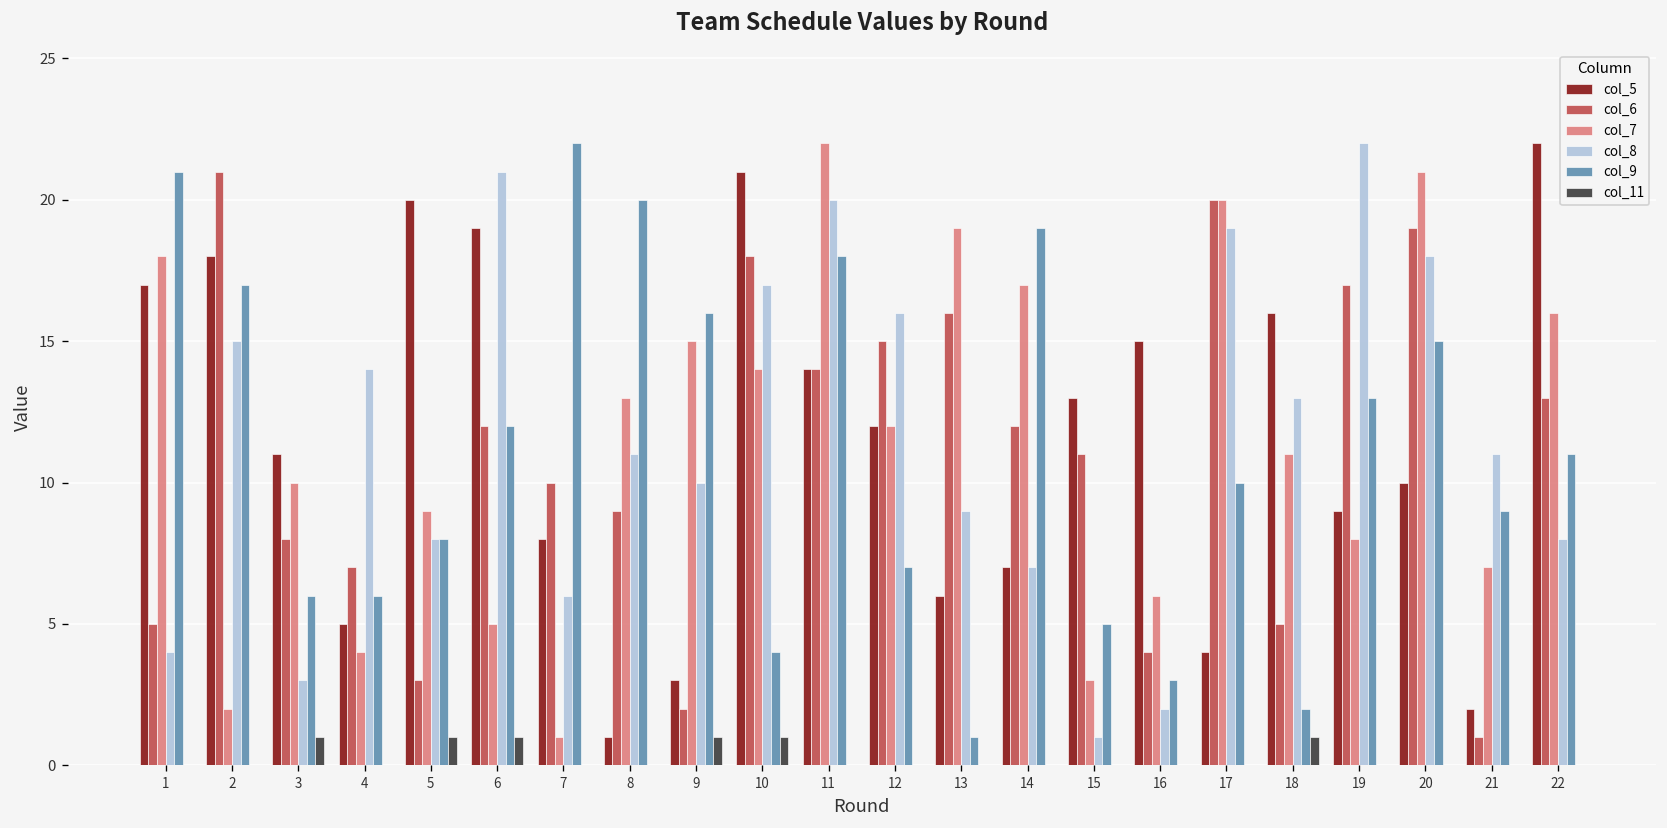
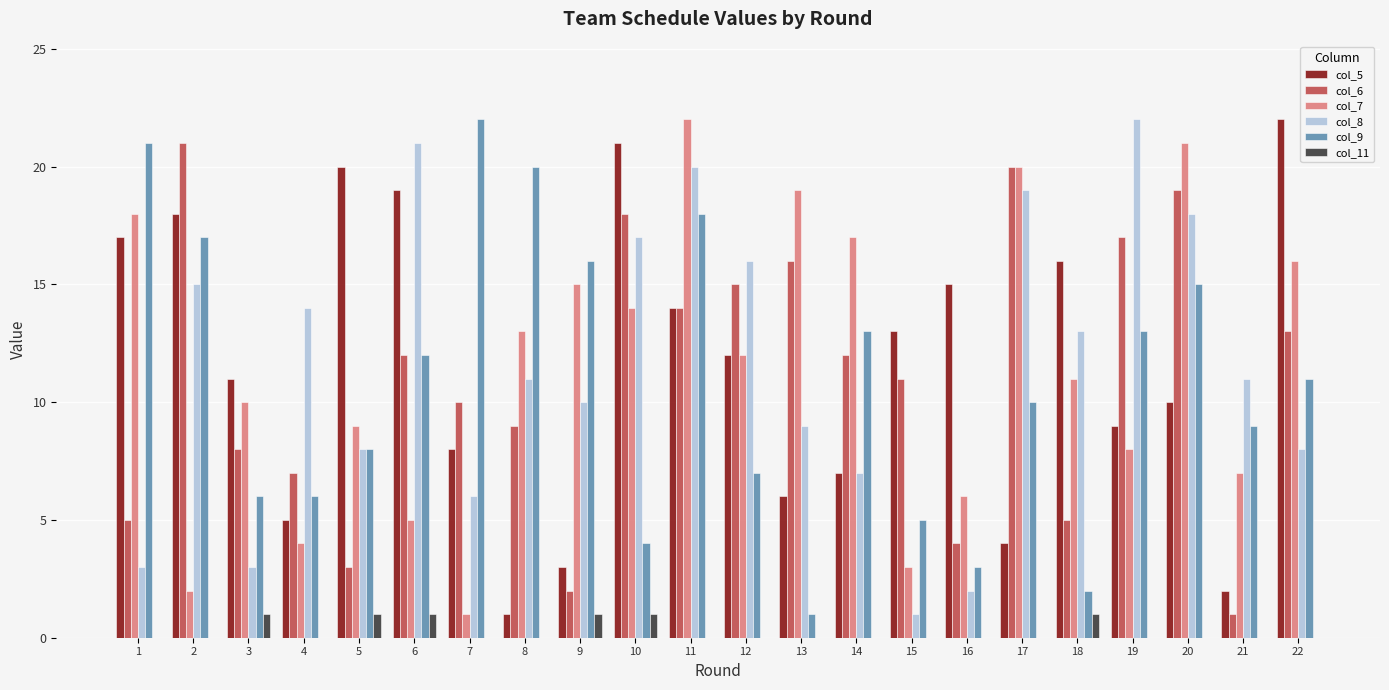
  {
    "col_5": {
      "1": 17,
      "2": 18,
      "3": 11,
      "4": 5,
      "5": 20,
      "6": 19,
      "7": 8,
      "8": 1,
      "9": 3,
      "10": 21,
      "11": 14,
      "12": 12,
      "13": 6,
      "14": 7,
      "15": 13,
      "16": 15,
      "17": 4,
      "18": 16,
      "19": 9,
      "20": 10,
      "21": 2,
      "22": 22
    },
    "col_6": {
      "1": 5,
      "2": 21,
      "3": 8,
      "4": 7,
      "5": 3,
      "6": 12,
      "7": 10,
      "8": 9,
      "9": 2,
      "10": 18,
      "11": 14,
      "12": 15,
      "13": 16,
      "14": 12,
      "15": 11,
      "16": 4,
      "17": 20,
      "18": 5,
      "19": 17,
      "20": 19,
      "21": 1,
      "22": 13
    },
    "col_7": {
      "1": 18,
      "2": 2,
      "3": 10,
      "4": 4,
      "5": 9,
      "6": 5,
      "7": 1,
      "8": 13,
      "9": 15,
      "10": 14,
      "11": 22,
      "12": 12,
      "13": 19,
      "14": 17,
      "15": 3,
      "16": 6,
      "17": 20,
      "18": 11,
      "19": 8,
      "20": 21,
      "21": 7,
      "22": 16
    },
    "col_8": {
-     "1": 4,
+     "1": 3,
      "2": 15,
      "3": 3,
      "4": 14,
      "5": 8,
      "6": 21,
      "7": 6,
      "8": 11,
      "9": 10,
      "10": 17,
      "11": 20,
      "12": 16,
      "13": 9,
      "14": 7,
      "15": 1,
      "16": 2,
      "17": 19,
      "18": 13,
      "19": 22,
      "20": 18,
      "21": 11,
      "22": 8
    },
    "col_9": {
      "1": 21,
      "2": 17,
      "3": 6,
      "4": 6,
      "5": 8,
      "6": 12,
      "7": 22,
      "8": 20,
      "9": 16,
      "10": 4,
      "11": 18,
      "12": 7,
      "13": 1,
-     "14": 19,
+     "14": 13,
      "15": 5,
      "16": 3,
      "17": 10,
      "18": 2,
      "19": 13,
      "20": 15,
      "21": 9,
      "22": 11
    },
    "col_11": {
      "1": 0,
      "2": 0,
      "3": 1,
      "4": 0,
      "5": 1,
      "6": 1,
      "7": 0,
      "8": 0,
      "9": 1,
      "10": 1,
      "11": 0,
      "12": 0,
      "13": 0,
      "14": 0,
      "15": 0,
      "16": 0,
      "17": 0,
      "18": 1,
      "19": 0,
      "20": 0,
      "21": 0,
      "22": 0
    }
  }
